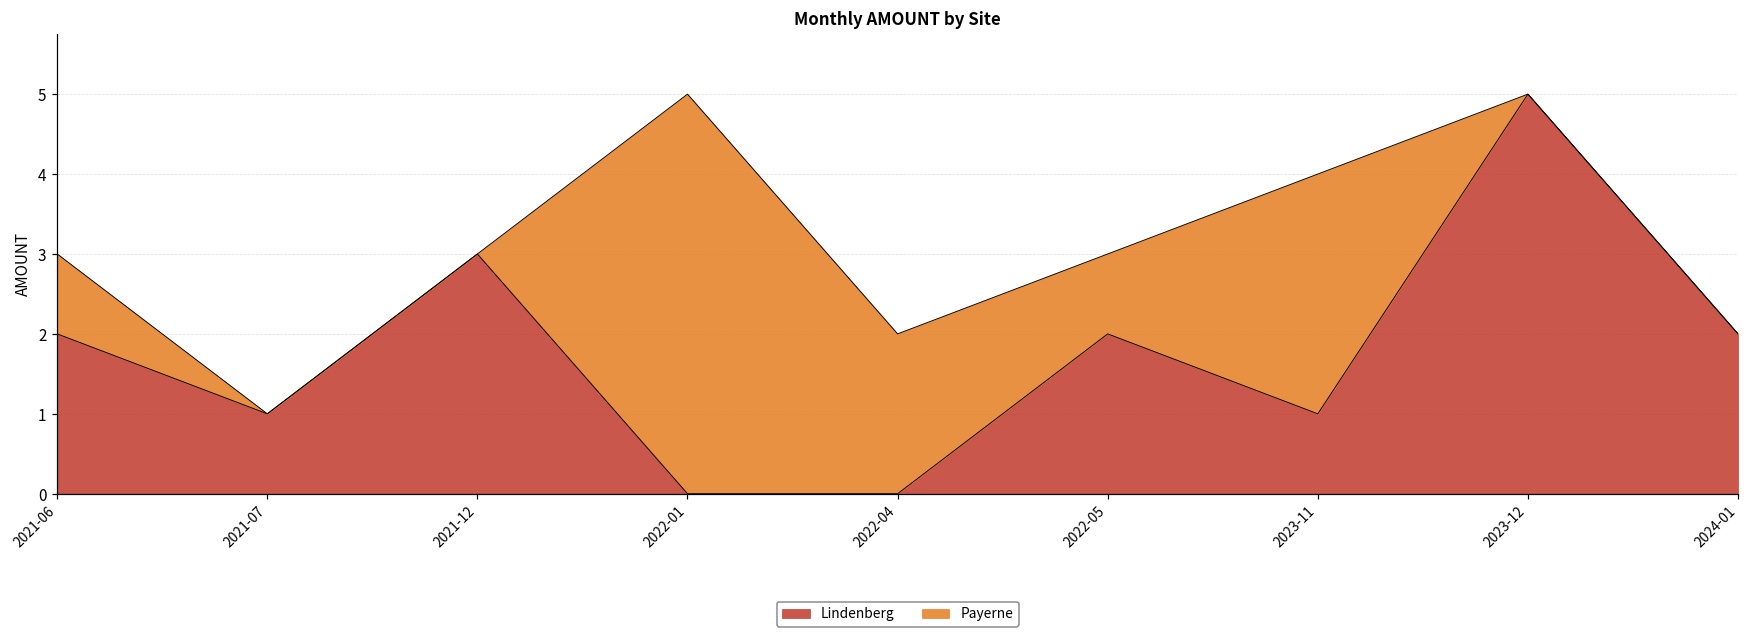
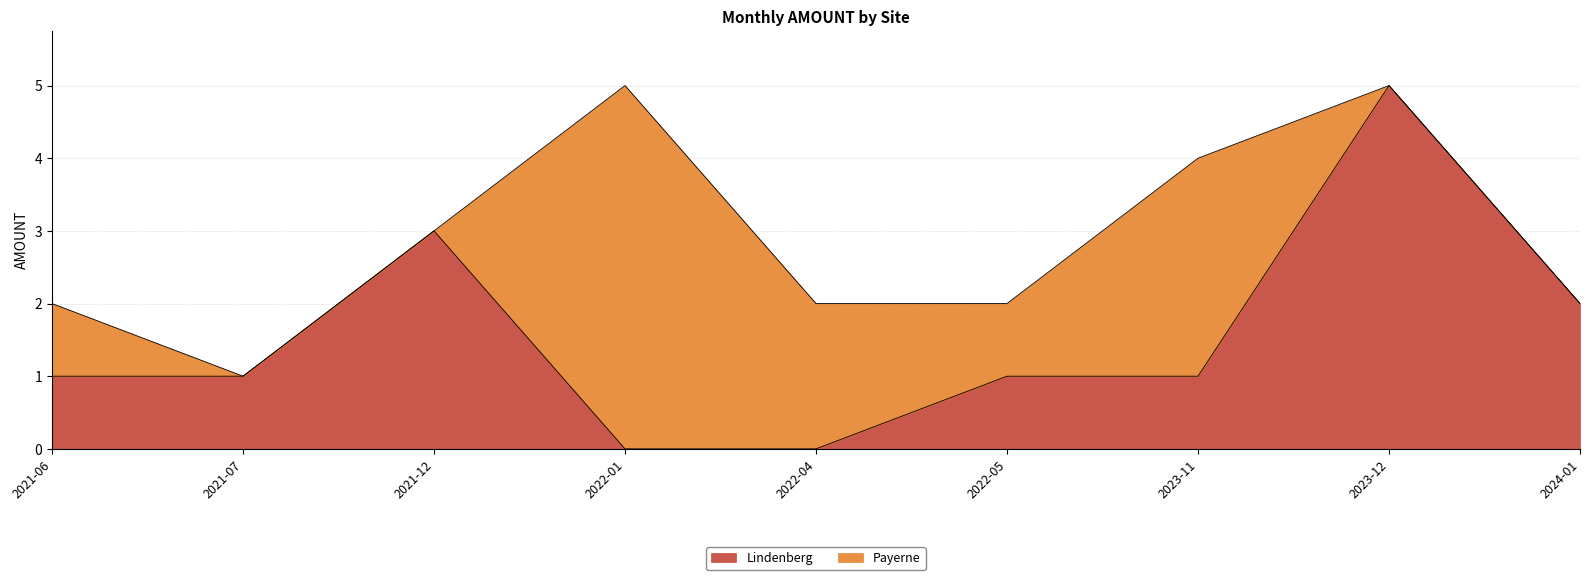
  {
    "Lindenberg": {
-     "2021-06": 2,
+     "2021-06": 1,
      "2022-01": 0,
      "2022-04": 0,
-     "2022-05": 2,
+     "2022-05": 1,
      "2023-11": 1
    },
    "Payerne": {
      "2021-06": 1,
      "2022-01": 5,
      "2022-04": 2,
      "2022-05": 1,
      "2023-11": 3
    }
  }
